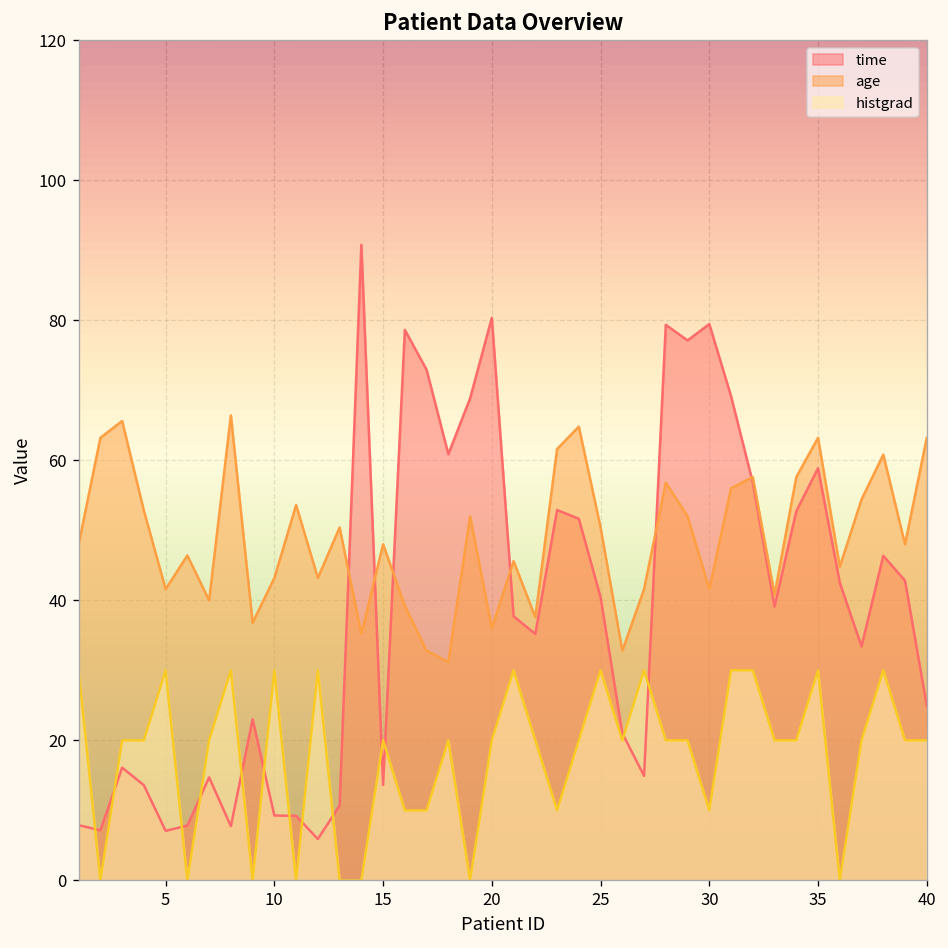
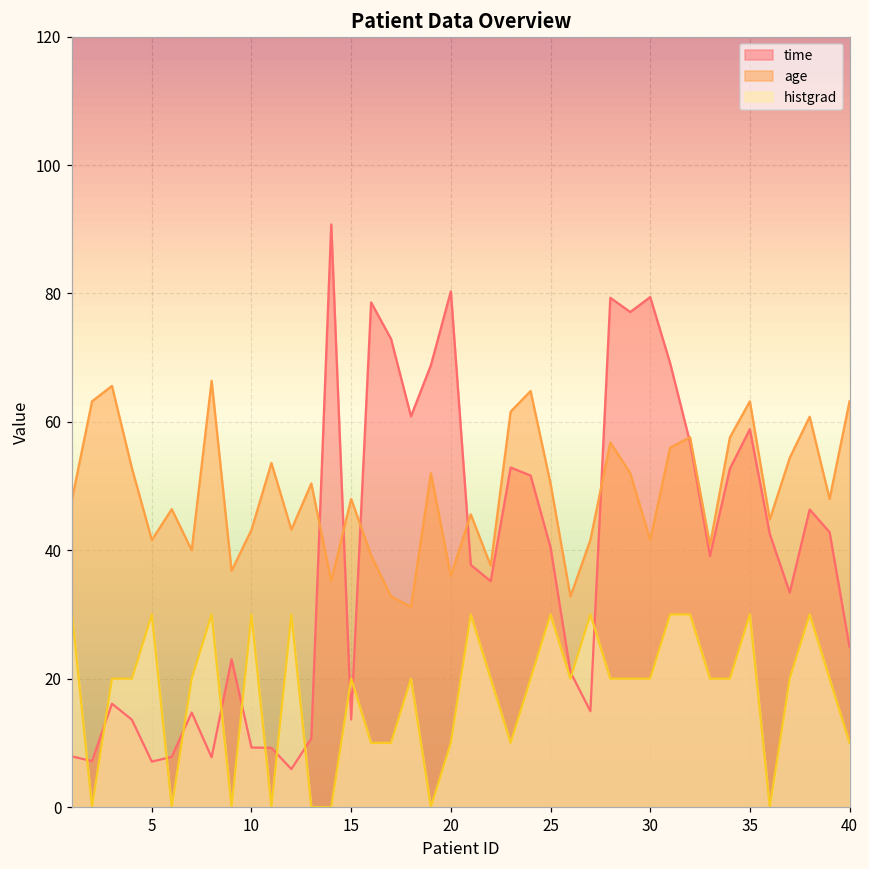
  {
    "histgrad": {
      "5": 30,
      "10": 30,
      "15": 20,
-     "20": 20,
+     "20": 10,
      "25": 30,
-     "30": 10,
+     "30": 20,
      "35": 30,
-     "40": 20
+     "40": 10
    }
  }
